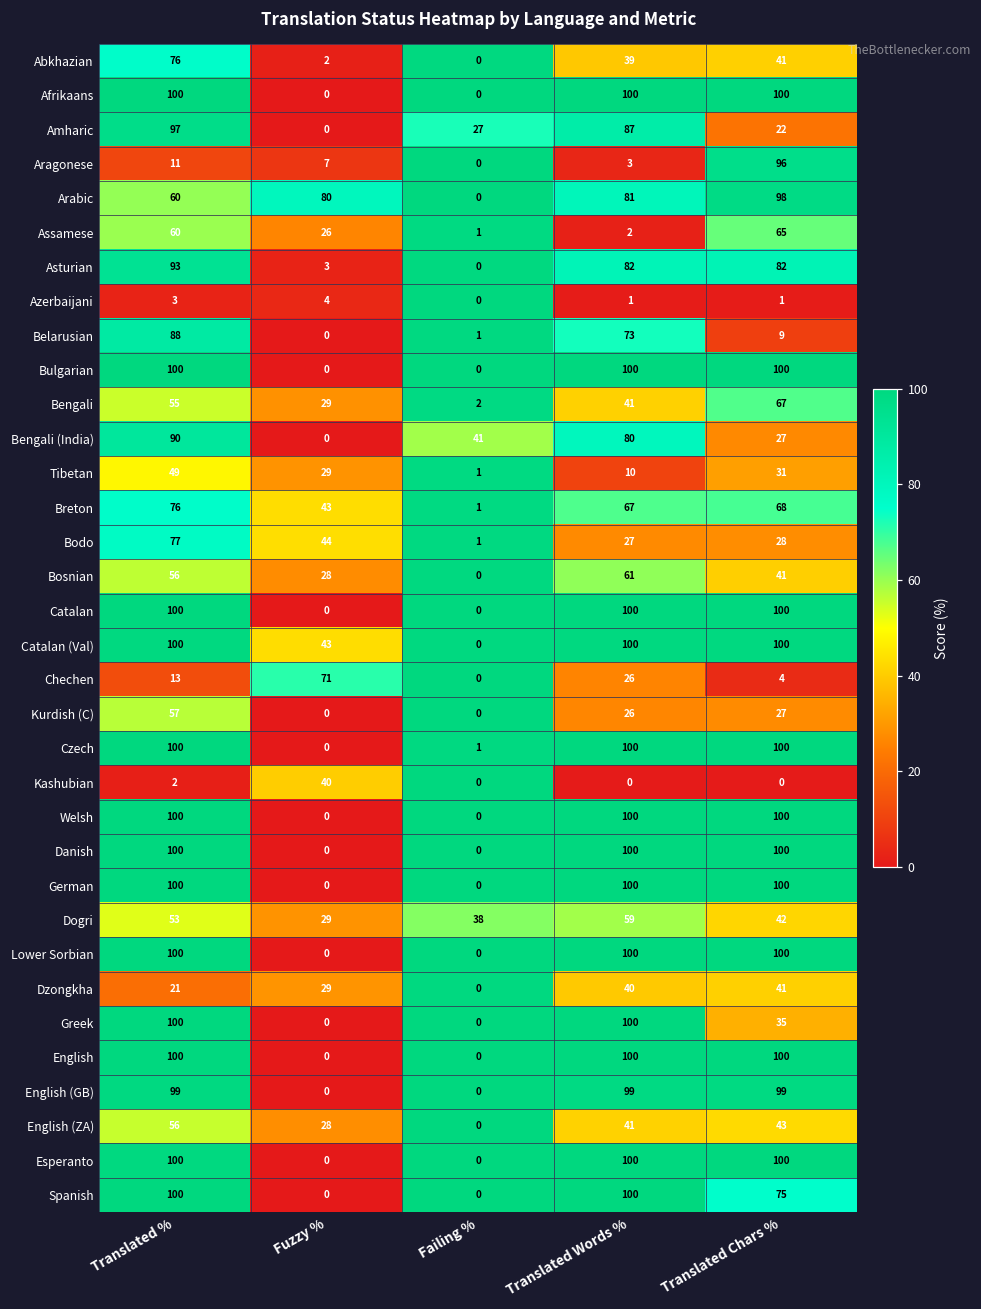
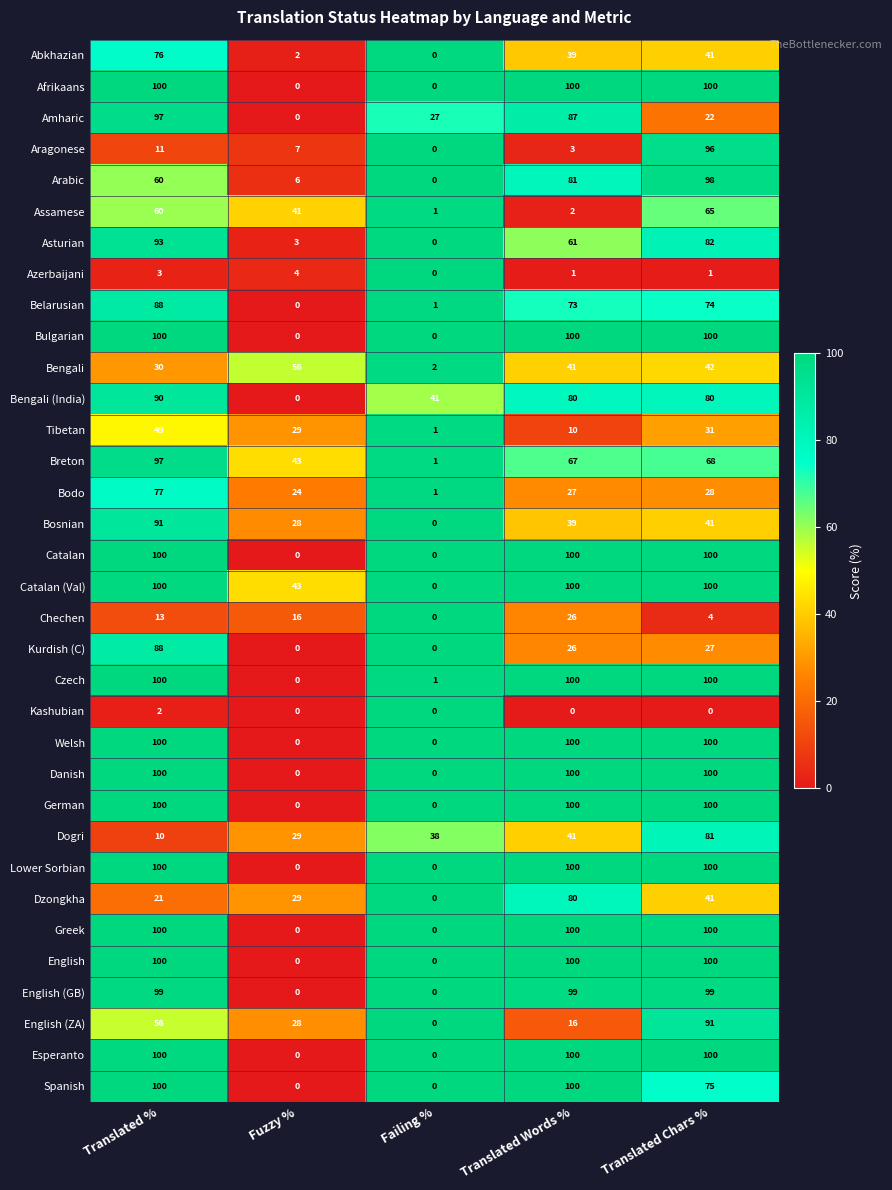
  {
    "Abkhazian": {
      "Translated %": 76,
      "Fuzzy %": 2,
      "Failing %": 0,
      "Translated Words %": 39,
      "Translated Chars %": 41
    },
    "Afrikaans": {
      "Translated %": 100,
      "Fuzzy %": 0,
      "Failing %": 0,
      "Translated Words %": 100,
      "Translated Chars %": 100
    },
    "Amharic": {
      "Translated %": 97,
      "Fuzzy %": 0,
      "Failing %": 27,
      "Translated Words %": 87,
      "Translated Chars %": 22
    },
    "Aragonese": {
      "Translated %": 11,
      "Fuzzy %": 7,
      "Failing %": 0,
      "Translated Words %": 3,
      "Translated Chars %": 96
    },
    "Arabic": {
      "Translated %": 60,
-     "Fuzzy %": 80,
+     "Fuzzy %": 6,
      "Failing %": 0,
      "Translated Words %": 81,
      "Translated Chars %": 98
    },
    "Assamese": {
      "Translated %": 60,
-     "Fuzzy %": 26,
+     "Fuzzy %": 41,
      "Failing %": 1,
      "Translated Words %": 2,
      "Translated Chars %": 65
    },
    "Asturian": {
      "Translated %": 93,
      "Fuzzy %": 3,
      "Failing %": 0,
-     "Translated Words %": 82,
+     "Translated Words %": 61,
      "Translated Chars %": 82
    },
    "Azerbaijani": {
      "Translated %": 3,
      "Fuzzy %": 4,
      "Failing %": 0,
      "Translated Words %": 1,
      "Translated Chars %": 1
    },
    "Belarusian": {
      "Translated %": 88,
      "Fuzzy %": 0,
      "Failing %": 1,
      "Translated Words %": 73,
-     "Translated Chars %": 9
+     "Translated Chars %": 74
    },
    "Bulgarian": {
      "Translated %": 100,
      "Fuzzy %": 0,
      "Failing %": 0,
      "Translated Words %": 100,
      "Translated Chars %": 100
    },
    "Bengali": {
-     "Translated %": 55,
-     "Fuzzy %": 29,
+     "Translated %": 30,
+     "Fuzzy %": 56,
      "Failing %": 2,
      "Translated Words %": 41,
-     "Translated Chars %": 67
+     "Translated Chars %": 42
    },
    "Bengali (India)": {
      "Translated %": 90,
      "Fuzzy %": 0,
      "Failing %": 41,
      "Translated Words %": 80,
-     "Translated Chars %": 27
+     "Translated Chars %": 80
    },
    "Tibetan": {
      "Translated %": 49,
      "Fuzzy %": 29,
      "Failing %": 1,
      "Translated Words %": 10,
      "Translated Chars %": 31
    },
    "Breton": {
-     "Translated %": 76,
+     "Translated %": 97,
      "Fuzzy %": 43,
      "Failing %": 1,
      "Translated Words %": 67,
      "Translated Chars %": 68
    },
    "Bodo": {
      "Translated %": 77,
-     "Fuzzy %": 44,
+     "Fuzzy %": 24,
      "Failing %": 1,
      "Translated Words %": 27,
      "Translated Chars %": 28
    },
    "Bosnian": {
-     "Translated %": 56,
+     "Translated %": 91,
      "Fuzzy %": 28,
      "Failing %": 0,
-     "Translated Words %": 61,
+     "Translated Words %": 39,
      "Translated Chars %": 41
    },
    "Catalan": {
      "Translated %": 100,
      "Fuzzy %": 0,
      "Failing %": 0,
      "Translated Words %": 100,
      "Translated Chars %": 100
    },
    "Catalan (Val)": {
      "Translated %": 100,
      "Fuzzy %": 43,
      "Failing %": 0,
      "Translated Words %": 100,
      "Translated Chars %": 100
    },
    "Chechen": {
      "Translated %": 13,
-     "Fuzzy %": 71,
+     "Fuzzy %": 16,
      "Failing %": 0,
      "Translated Words %": 26,
      "Translated Chars %": 4
    },
    "Kurdish (C)": {
-     "Translated %": 57,
+     "Translated %": 88,
      "Fuzzy %": 0,
      "Failing %": 0,
      "Translated Words %": 26,
      "Translated Chars %": 27
    },
    "Czech": {
      "Translated %": 100,
      "Fuzzy %": 0,
      "Failing %": 1,
      "Translated Words %": 100,
      "Translated Chars %": 100
    },
    "Kashubian": {
      "Translated %": 2,
-     "Fuzzy %": 40,
+     "Fuzzy %": 0,
      "Failing %": 0,
      "Translated Words %": 0,
      "Translated Chars %": 0
    },
    "Welsh": {
      "Translated %": 100,
      "Fuzzy %": 0,
      "Failing %": 0,
      "Translated Words %": 100,
      "Translated Chars %": 100
    },
    "Danish": {
      "Translated %": 100,
      "Fuzzy %": 0,
      "Failing %": 0,
      "Translated Words %": 100,
      "Translated Chars %": 100
    },
    "German": {
      "Translated %": 100,
      "Fuzzy %": 0,
      "Failing %": 0,
      "Translated Words %": 100,
      "Translated Chars %": 100
    },
    "Dogri": {
-     "Translated %": 53,
+     "Translated %": 10,
      "Fuzzy %": 29,
      "Failing %": 38,
-     "Translated Words %": 59,
-     "Translated Chars %": 42
+     "Translated Words %": 41,
+     "Translated Chars %": 81
    },
    "Lower Sorbian": {
      "Translated %": 100,
      "Fuzzy %": 0,
      "Failing %": 0,
      "Translated Words %": 100,
      "Translated Chars %": 100
    },
    "Dzongkha": {
      "Translated %": 21,
      "Fuzzy %": 29,
      "Failing %": 0,
-     "Translated Words %": 40,
+     "Translated Words %": 80,
      "Translated Chars %": 41
    },
    "Greek": {
      "Translated %": 100,
      "Fuzzy %": 0,
      "Failing %": 0,
      "Translated Words %": 100,
-     "Translated Chars %": 35
+     "Translated Chars %": 100
    },
    "English": {
      "Translated %": 100,
      "Fuzzy %": 0,
      "Failing %": 0,
      "Translated Words %": 100,
      "Translated Chars %": 100
    },
    "English (GB)": {
      "Translated %": 99,
      "Fuzzy %": 0,
      "Failing %": 0,
      "Translated Words %": 99,
      "Translated Chars %": 99
    },
    "English (ZA)": {
      "Translated %": 56,
      "Fuzzy %": 28,
      "Failing %": 0,
-     "Translated Words %": 41,
-     "Translated Chars %": 43
+     "Translated Words %": 16,
+     "Translated Chars %": 91
    },
    "Esperanto": {
      "Translated %": 100,
      "Fuzzy %": 0,
      "Failing %": 0,
      "Translated Words %": 100,
      "Translated Chars %": 100
    },
    "Spanish": {
      "Translated %": 100,
      "Fuzzy %": 0,
      "Failing %": 0,
      "Translated Words %": 100,
      "Translated Chars %": 75
    }
  }
